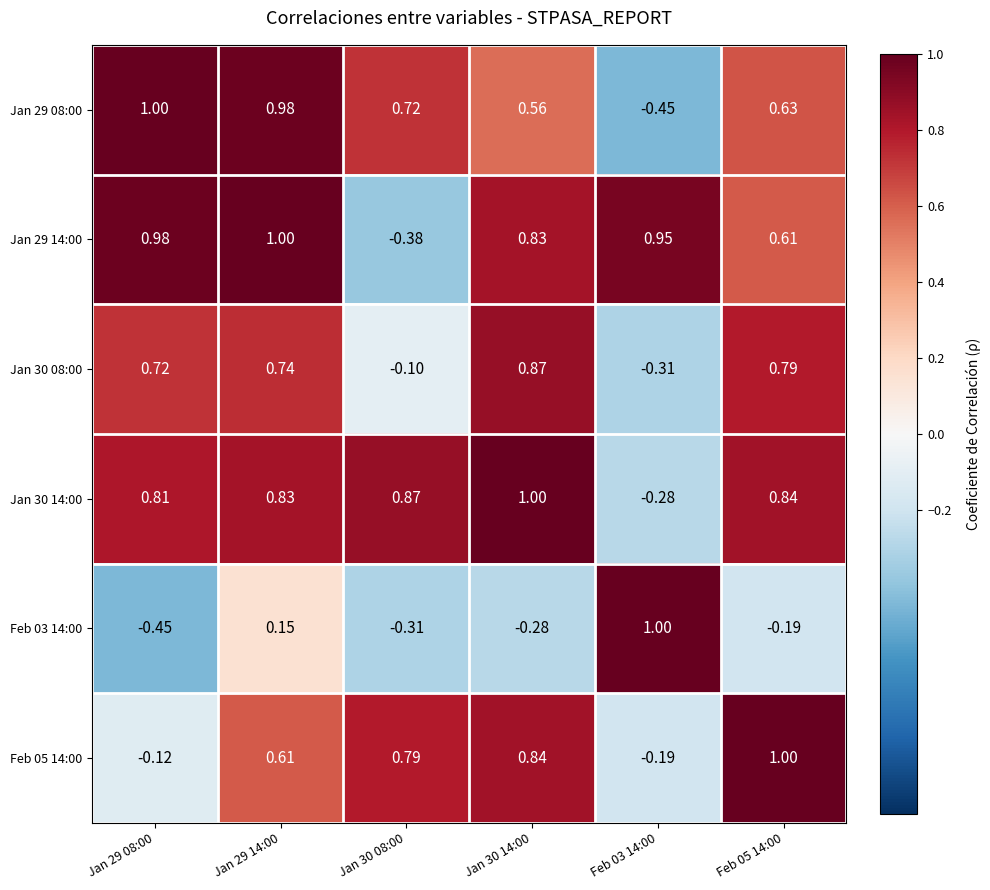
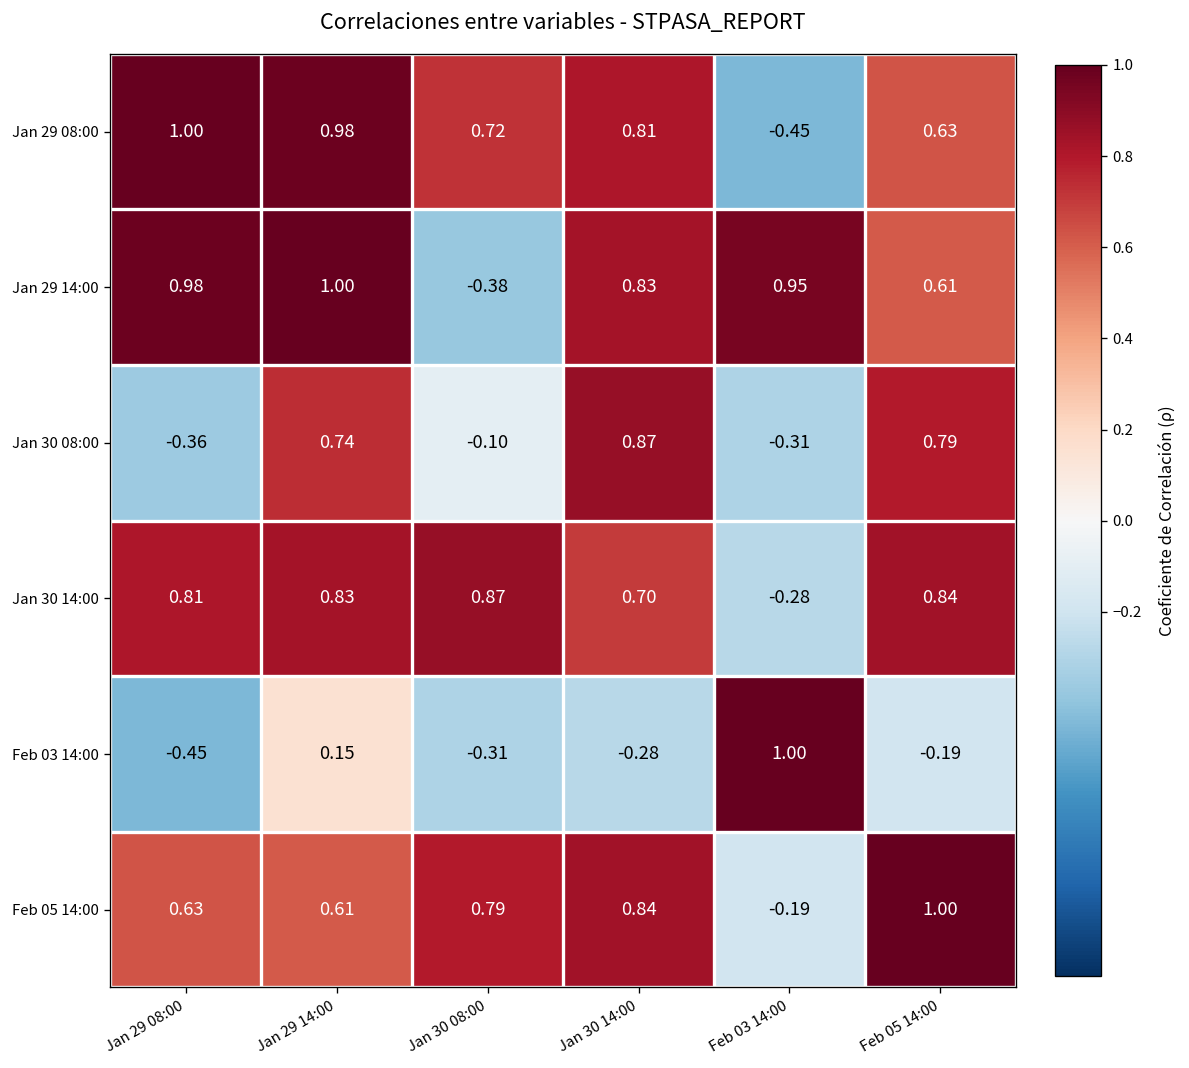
  {
    "Jan 29 08:00": {
      "Jan 29 08:00": 1.00,
      "Jan 29 14:00": 0.98,
      "Jan 30 08:00": 0.72,
-     "Jan 30 14:00": 0.56,
+     "Jan 30 14:00": 0.81,
      "Feb 03 14:00": -0.45,
      "Feb 05 14:00": 0.63
    },
    "Jan 29 14:00": {
      "Jan 29 08:00": 0.98,
      "Jan 29 14:00": 1.00,
      "Jan 30 08:00": -0.38,
      "Jan 30 14:00": 0.83,
      "Feb 03 14:00": 0.95,
      "Feb 05 14:00": 0.61
    },
    "Jan 30 08:00": {
-     "Jan 29 08:00": 0.72,
+     "Jan 29 08:00": -0.36,
      "Jan 29 14:00": 0.74,
      "Jan 30 08:00": -0.10,
      "Jan 30 14:00": 0.87,
      "Feb 03 14:00": -0.31,
      "Feb 05 14:00": 0.79
    },
    "Jan 30 14:00": {
      "Jan 29 08:00": 0.81,
      "Jan 29 14:00": 0.83,
      "Jan 30 08:00": 0.87,
-     "Jan 30 14:00": 1.00,
+     "Jan 30 14:00": 0.70,
      "Feb 03 14:00": -0.28,
      "Feb 05 14:00": 0.84
    },
    "Feb 03 14:00": {
      "Jan 29 08:00": -0.45,
      "Jan 29 14:00": 0.15,
      "Jan 30 08:00": -0.31,
      "Jan 30 14:00": -0.28,
      "Feb 03 14:00": 1.00,
      "Feb 05 14:00": -0.19
    },
    "Feb 05 14:00": {
-     "Jan 29 08:00": -0.12,
+     "Jan 29 08:00": 0.63,
      "Jan 29 14:00": 0.61,
      "Jan 30 08:00": 0.79,
      "Jan 30 14:00": 0.84,
      "Feb 03 14:00": -0.19,
      "Feb 05 14:00": 1.00
    }
  }
